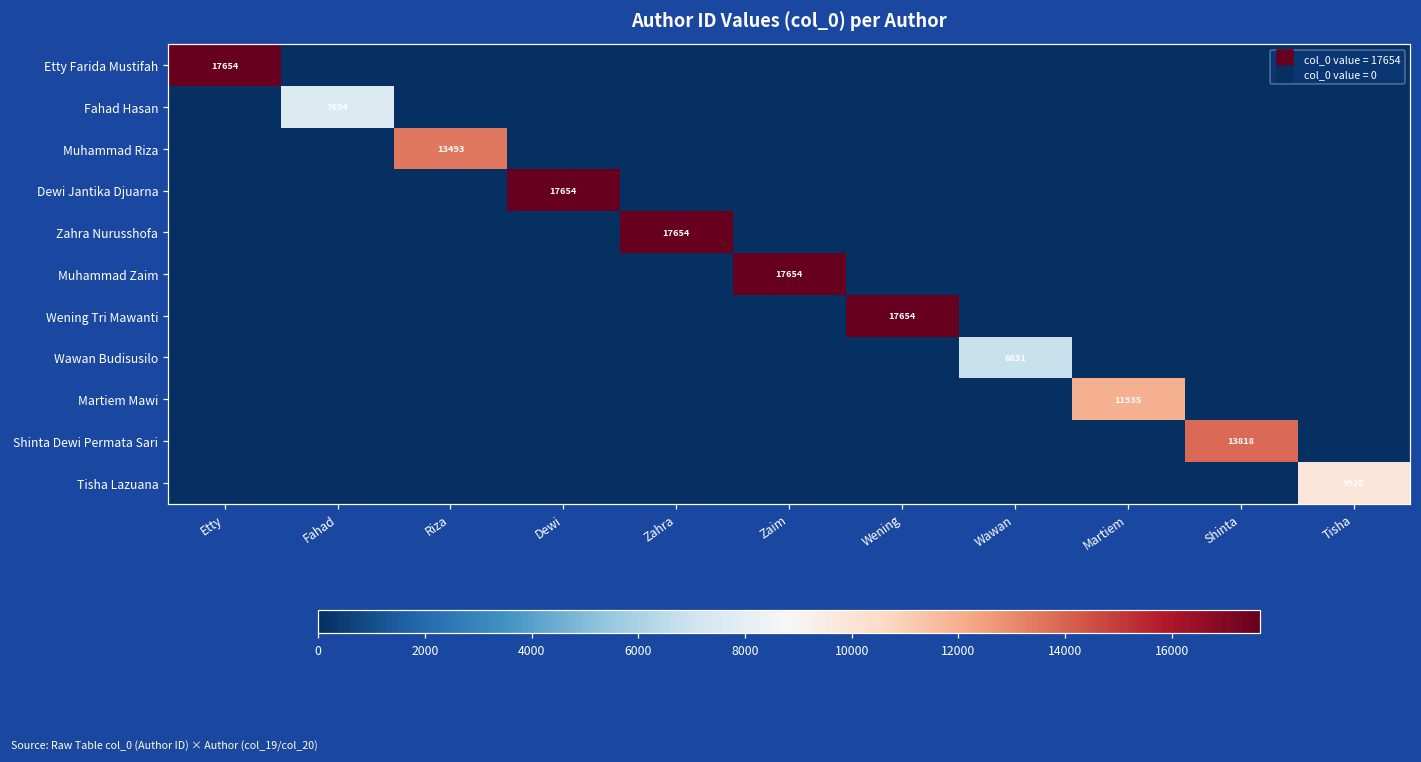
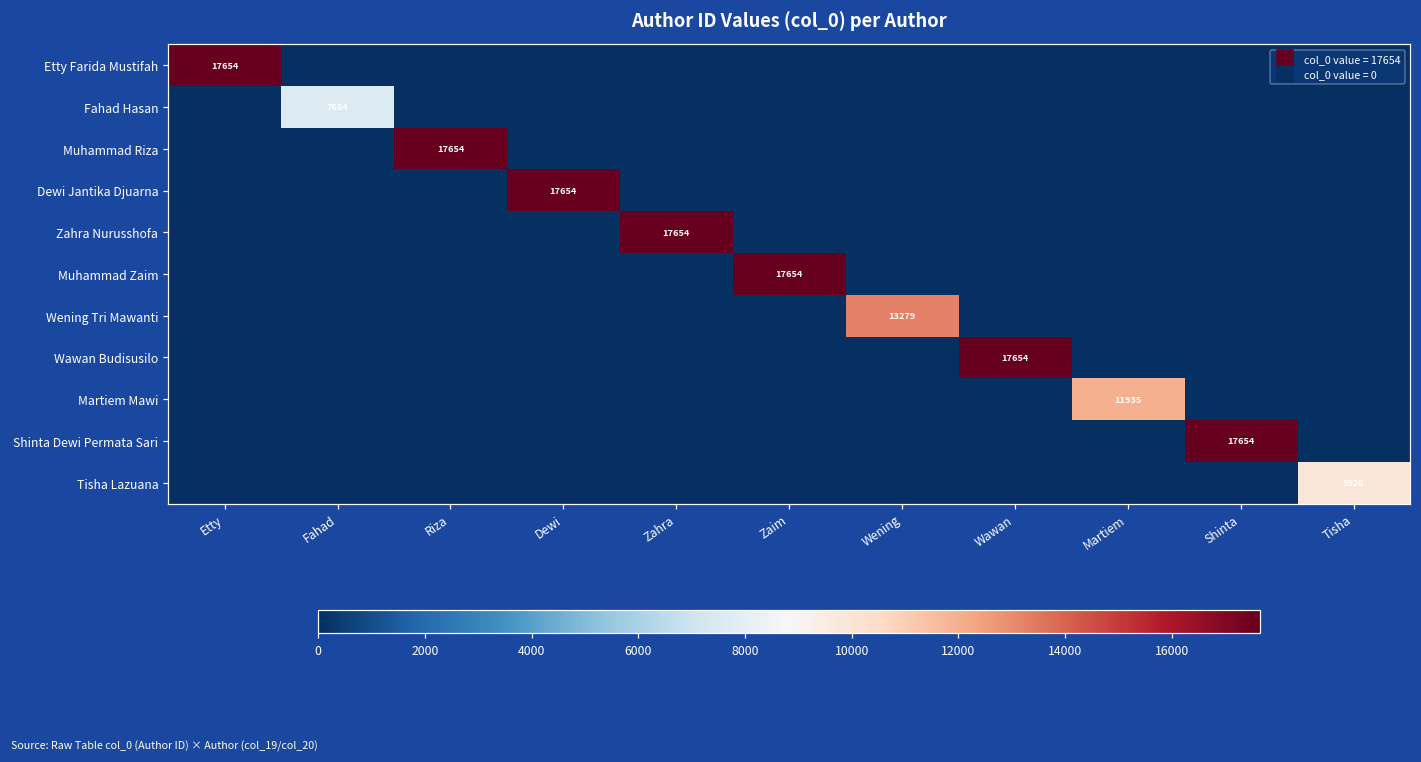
  {
    "Etty Farida Mustifah": {
      "Etty": 17654
    },
    "Muhammad Riza": {
-     "Riza": 13493
+     "Riza": 17654
    },
    "Dewi Jantika Djuarna": {
      "Dewi": 17654
    },
    "Zahra Nurusshofa": {
      "Zahra": 17654
    },
    "Muhammad Zaim": {
      "Zaim": 17654
    },
    "Wening Tri Mawanti": {
-     "Wening": 17654
+     "Wening": 13279
    },
    "Wawan Budisusilo": {
-     "Wawan": 6831
+     "Wawan": 17654
    },
    "Martiem Mawi": {
      "Martiem": 11935
    },
    "Shinta Dewi Permata Sari": {
-     "Shinta": 13818
+     "Shinta": 17654
    }
  }
